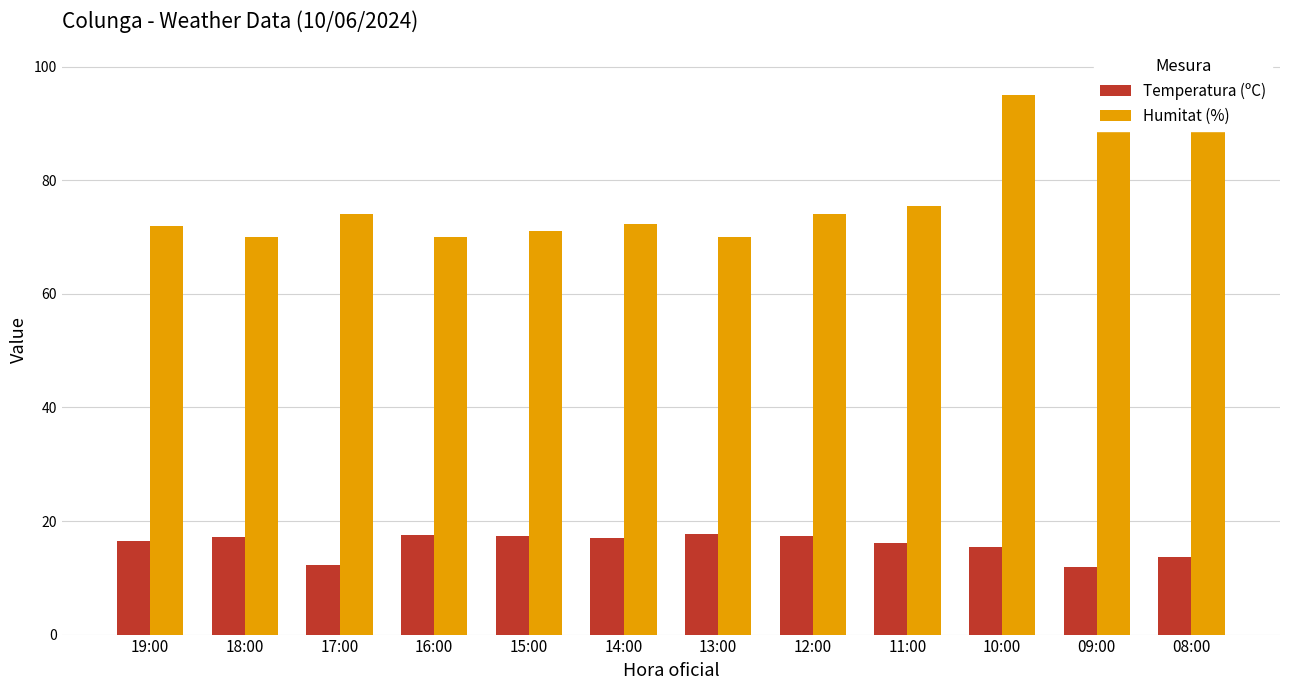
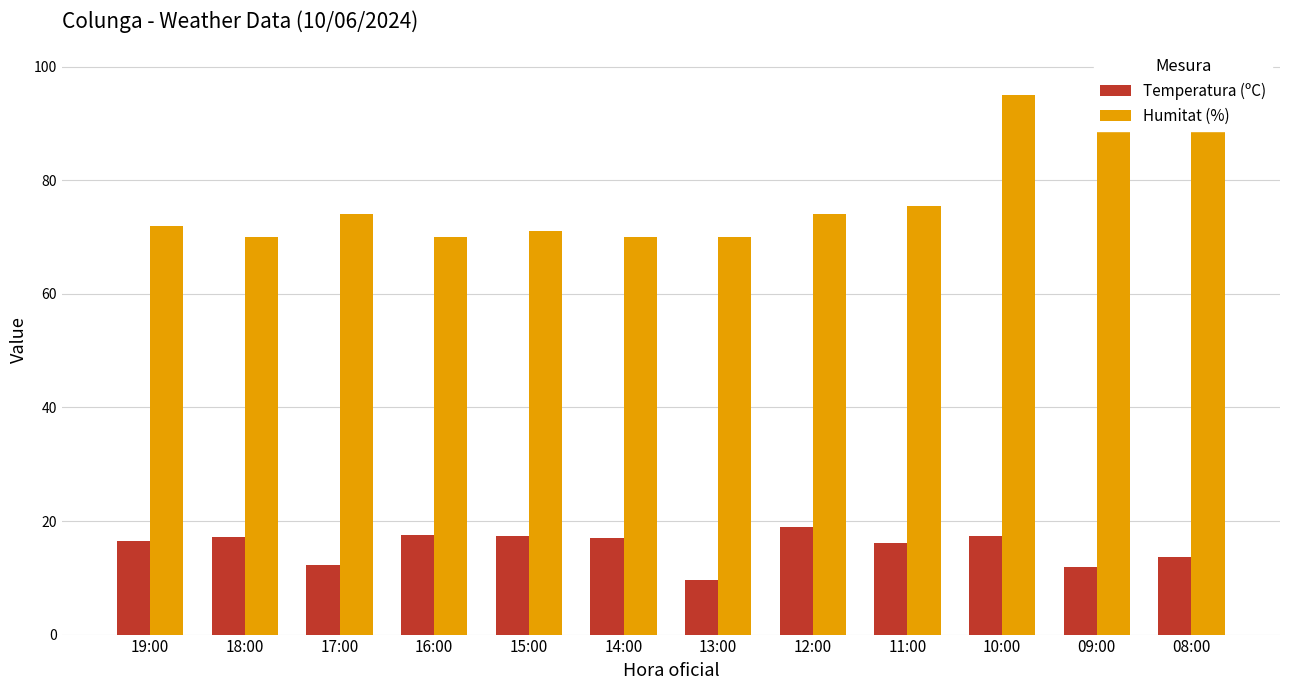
  {
    "Temperatura (ºC)": {
      "19:00": 17,
      "18:00": 17,
      "17:00": 12,
      "16:00": 18,
      "15:00": 17,
      "14:00": 17,
-     "13:00": 18,
-     "12:00": 17,
+     "13:00": 10,
+     "12:00": 19,
      "11:00": 16,
-     "10:00": 15,
+     "10:00": 17,
      "09:00": 12,
      "08:00": 14
    },
    "Humitat (%)": {
      "19:00": 72,
      "18:00": 70,
      "17:00": 74,
      "16:00": 70,
      "15:00": 71,
-     "14:00": 72,
+     "14:00": 70,
      "13:00": 70,
      "12:00": 74,
      "11:00": 75,
      "10:00": 95
    }
  }
